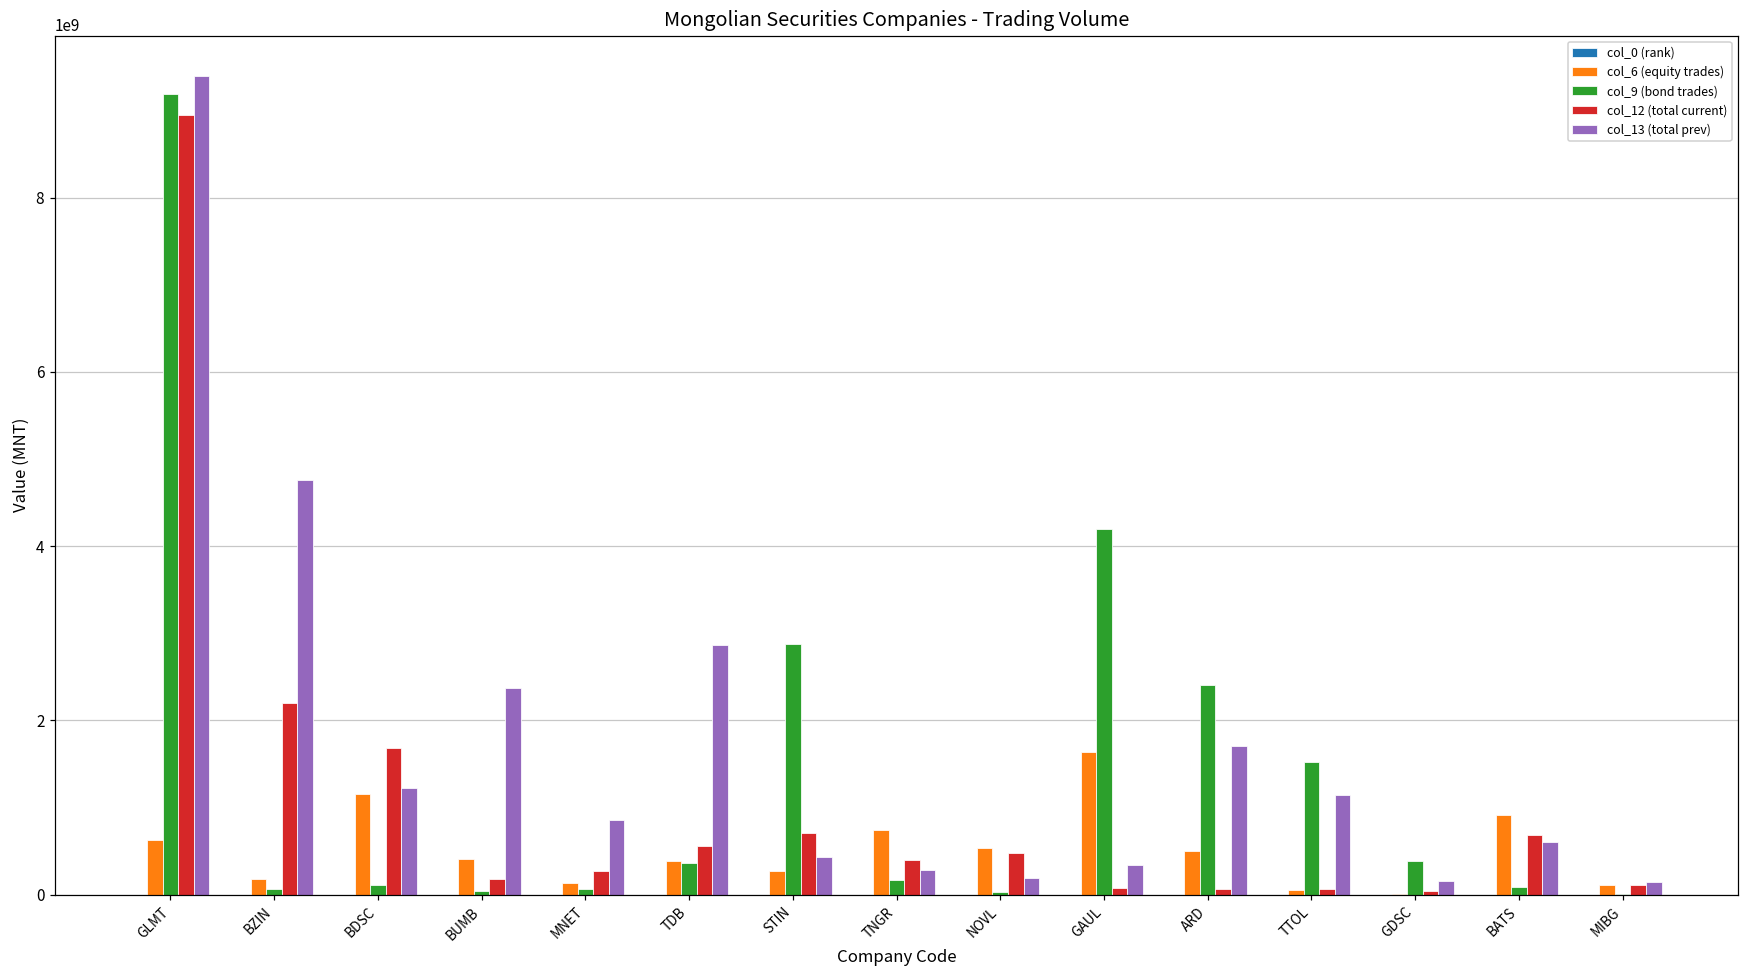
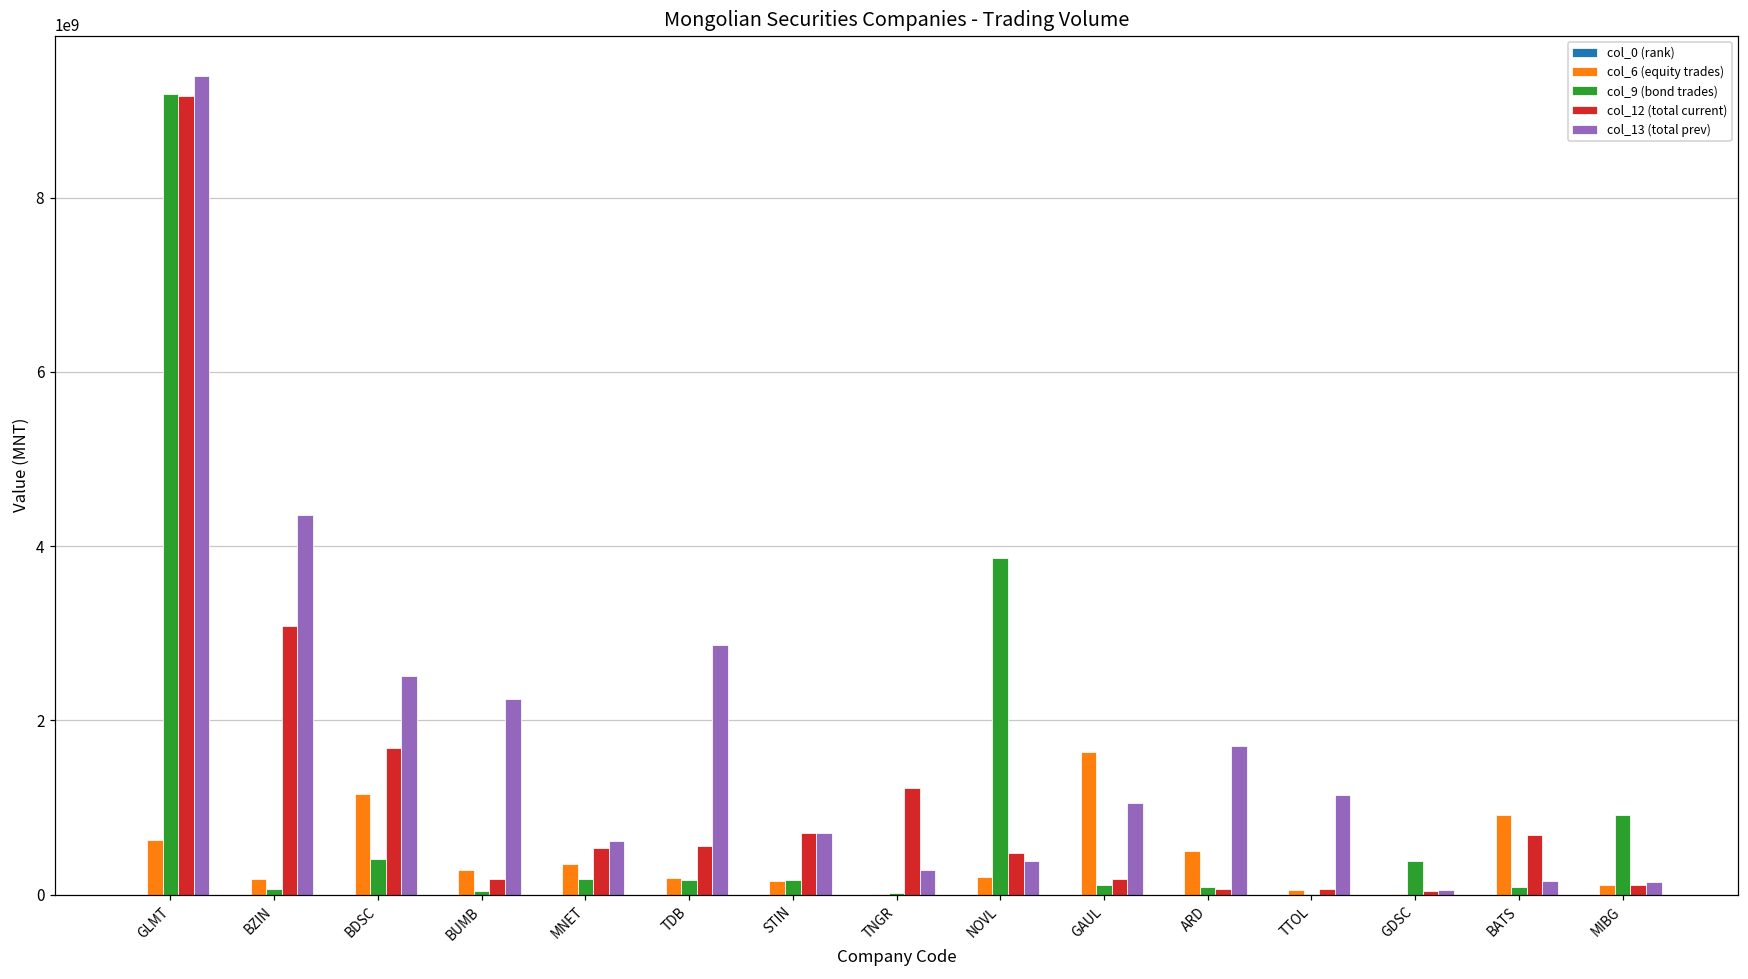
  {
    "col_6 (equity trades)": {
      "GLMT": 600000000,
      "BZIN": 200000000,
      "BDSC": 1200000000,
-     "BUMB": 400000000,
-     "MNET": 100000000,
-     "TDB": 400000000,
-     "STIN": 300000000,
-     "TNGR": 700000000,
-     "NOVL": 500000000,
+     "BUMB": 300000000,
+     "MNET": 400000000,
+     "TDB": 200000000,
+     "STIN": 200000000,
+     "TNGR": 0,
+     "NOVL": 200000000,
      "GAUL": 1600000000,
      "ARD": 500000000,
      "TTOL": 100000000,
      "BATS": 900000000,
      "MIBG": 100000000
    },
    "col_9 (bond trades)": {
      "GLMT": 9200000000,
      "BZIN": 100000000,
-     "BDSC": 100000000,
+     "BDSC": 400000000,
      "BUMB": 0,
-     "MNET": 100000000,
-     "TDB": 400000000,
-     "STIN": 2900000000,
-     "TNGR": 200000000,
-     "NOVL": 0,
-     "GAUL": 4200000000,
-     "ARD": 2400000000,
-     "TTOL": 1500000000,
+     "MNET": 200000000,
+     "TDB": 200000000,
+     "STIN": 200000000,
+     "TNGR": 0,
+     "NOVL": 3900000000,
+     "GAUL": 100000000,
+     "ARD": 100000000,
+     "TTOL": 0,
      "GDSC": 400000000,
      "BATS": 100000000,
-     "MIBG": 0
+     "MIBG": 900000000
    },
    "col_12 (total current)": {
-     "GLMT": 8900000000,
-     "BZIN": 2200000000,
+     "GLMT": 9200000000,
+     "BZIN": 3100000000,
      "BDSC": 1700000000,
      "BUMB": 200000000,
-     "MNET": 300000000,
+     "MNET": 500000000,
      "TDB": 600000000,
      "STIN": 700000000,
-     "TNGR": 400000000,
+     "TNGR": 1200000000,
      "NOVL": 500000000,
-     "GAUL": 100000000,
+     "GAUL": 200000000,
      "ARD": 100000000,
      "TTOL": 100000000,
      "GDSC": 0,
      "BATS": 700000000,
      "MIBG": 100000000
    },
    "col_13 (total prev)": {
      "GLMT": 9400000000,
-     "BZIN": 4800000000,
-     "BDSC": 1200000000,
-     "BUMB": 2400000000,
-     "MNET": 900000000,
+     "BZIN": 4400000000,
+     "BDSC": 2500000000,
+     "BUMB": 2200000000,
+     "MNET": 600000000,
      "TDB": 2900000000,
-     "STIN": 400000000,
+     "STIN": 700000000,
      "TNGR": 300000000,
-     "NOVL": 200000000,
-     "GAUL": 300000000,
+     "NOVL": 400000000,
+     "GAUL": 1100000000,
      "ARD": 1700000000,
      "TTOL": 1100000000,
-     "GDSC": 200000000,
-     "BATS": 600000000,
+     "GDSC": 100000000,
+     "BATS": 200000000,
      "MIBG": 100000000
    }
  }
